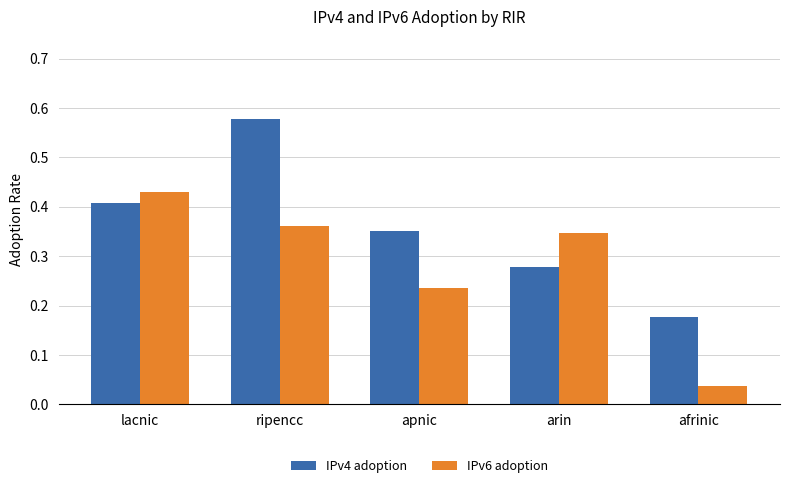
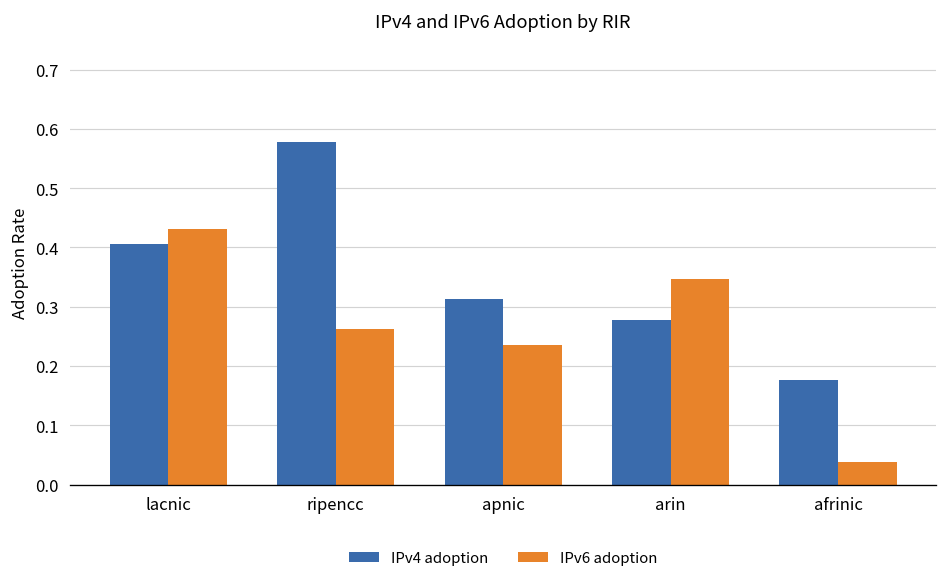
  {
    "IPv4 adoption": {
      "lacnic": 0.41,
      "ripencc": 0.58,
-     "apnic": 0.35,
+     "apnic": 0.31,
      "arin": 0.28,
      "afrinic": 0.18
    },
    "IPv6 adoption": {
      "lacnic": 0.43,
-     "ripencc": 0.36,
+     "ripencc": 0.26,
      "apnic": 0.24,
      "arin": 0.35,
      "afrinic": 0.04
    }
  }
